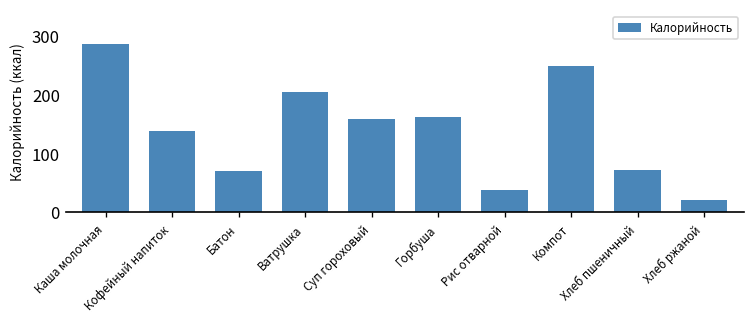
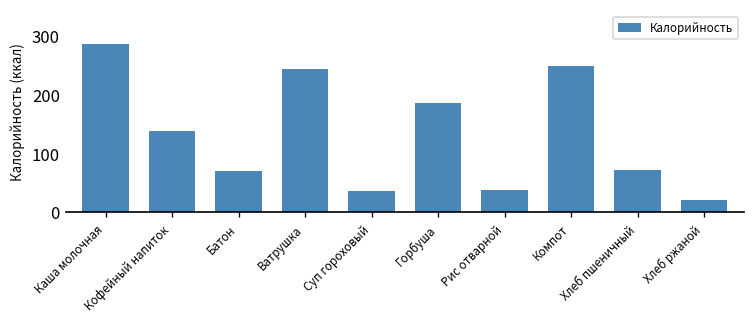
  {
    "Каша молочная": 290,
    "Кофейный напиток": 140,
    "Батон": 70,
-   "Ватрушка": 200,
-   "Суп гороховый": 160,
-   "Горбуша": 160,
+   "Ватрушка": 240,
+   "Суп гороховый": 40,
+   "Горбуша": 190,
    "Рис отварной": 40,
    "Компот": 250,
    "Хлеб пшеничный": 70,
    "Хлеб ржаной": 20
  }
